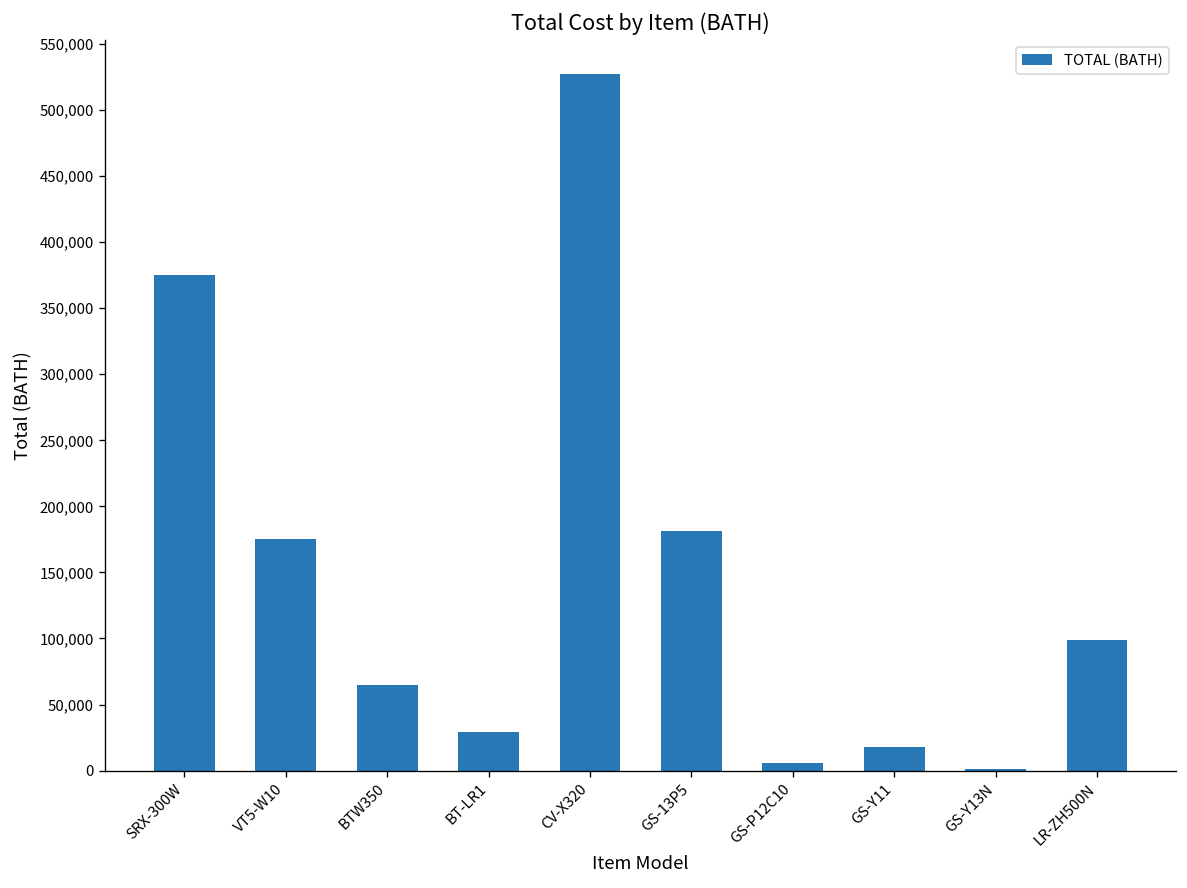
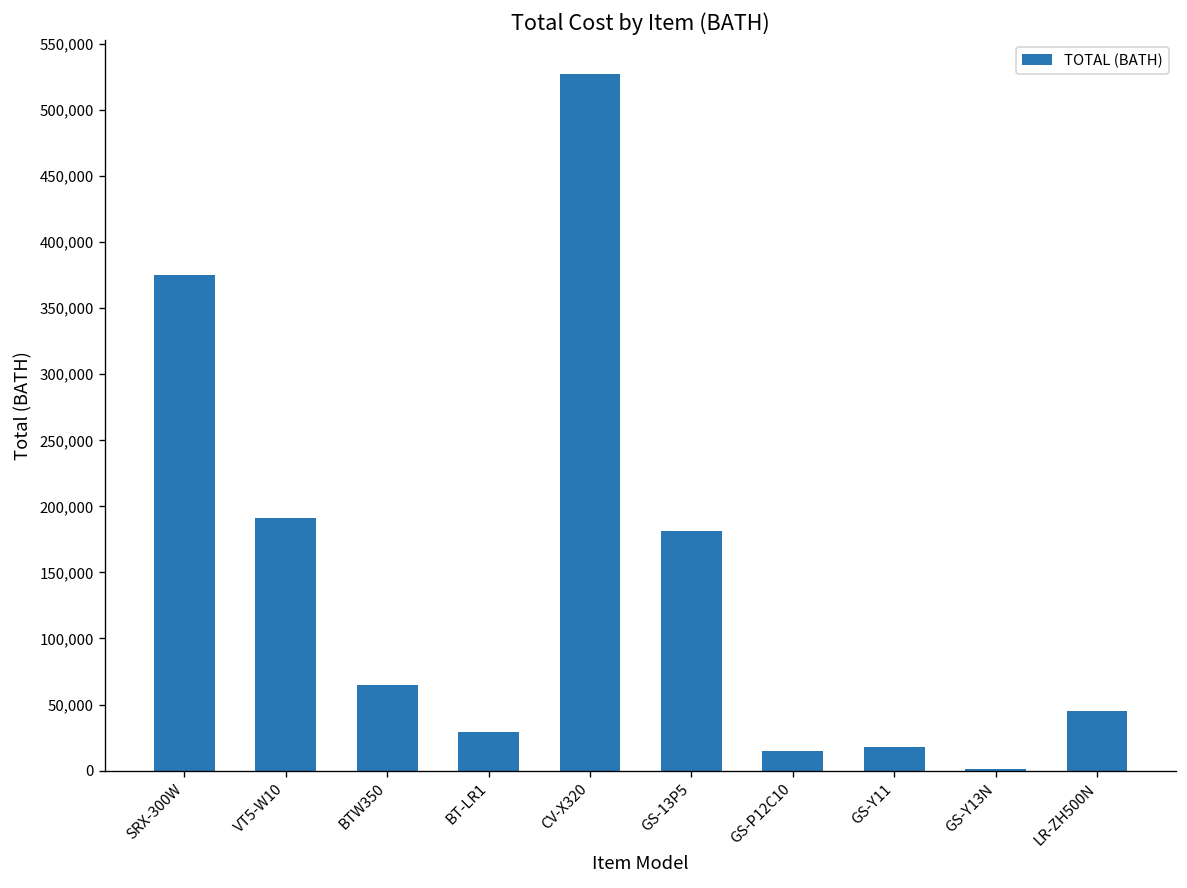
  {
    "SRX-300W": "375,000",
-   "VT5-W10": "175,000",
+   "VT5-W10": "191,000",
    "BTW350": "65,000",
    "BT-LR1": "29,000",
    "CV-X320": "527,000",
    "GS-13P5": "181,000",
-   "GS-P12C10": "6,000",
+   "GS-P12C10": "15,000",
    "GS-Y11": "18,000",
-   "LR-ZH500N": "99,000"
+   "LR-ZH500N": "45,000"
  }
